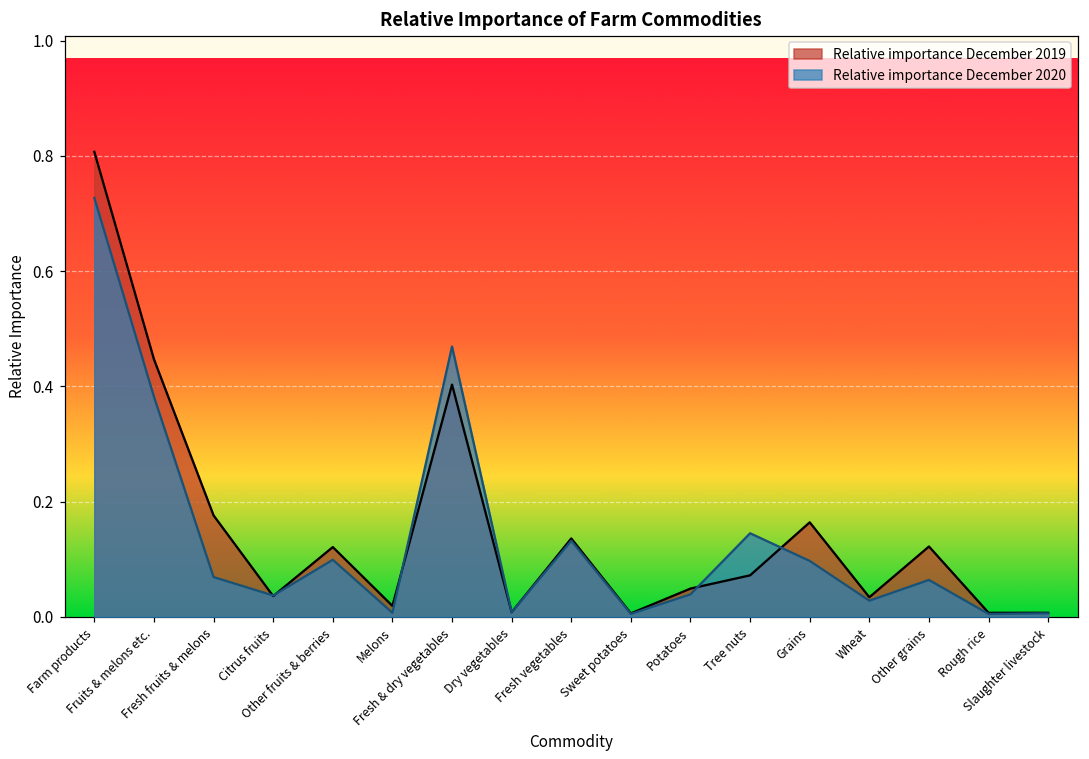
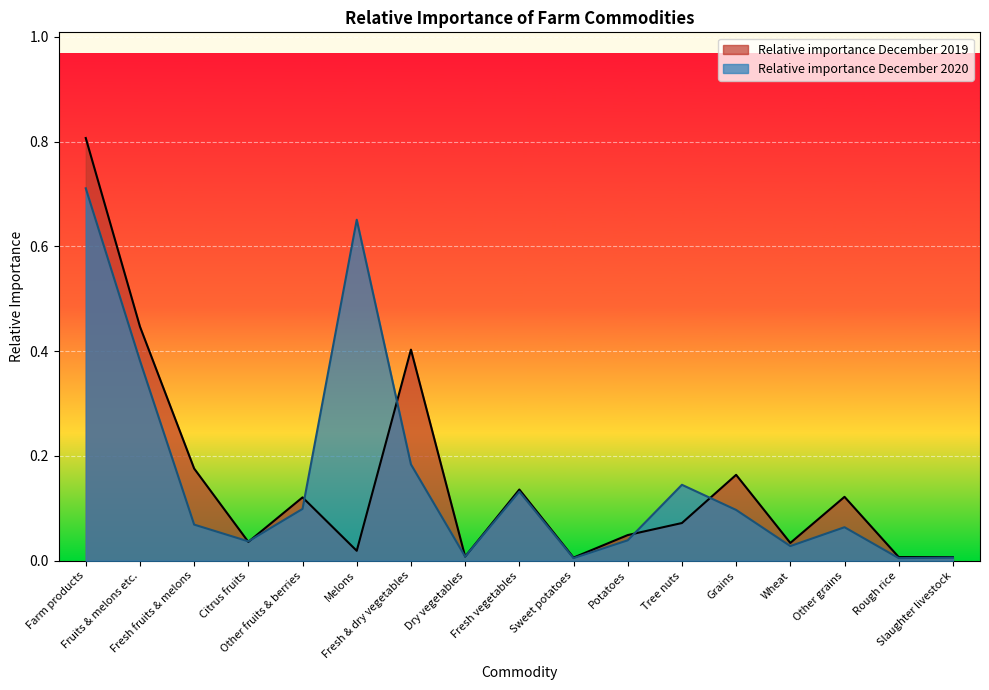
  {
    "Relative importance December 2019": {
      "Farm products": 0.81,
      "Fruits & melons etc.": 0.45,
      "Fresh fruits & melons": 0.18,
      "Other fruits & berries": 0.12,
      "Melons": 0.02,
      "Fresh & dry vegetables": 0.40,
      "Potatoes": 0.05,
      "Tree nuts": 0.07,
      "Grains": 0.16,
      "Wheat": 0.03,
      "Other grains": 0.12
    },
    "Relative importance December 2020": {
-     "Farm products": 0.73,
+     "Farm products": 0.71,
      "Fruits & melons etc.": 0.38,
      "Fresh fruits & melons": 0.07,
      "Other fruits & berries": 0.10,
-     "Melons": 0.01,
-     "Fresh & dry vegetables": 0.47,
+     "Melons": 0.65,
+     "Fresh & dry vegetables": 0.18,
      "Potatoes": 0.04,
      "Tree nuts": 0.15,
      "Grains": 0.10,
      "Wheat": 0.03,
      "Other grains": 0.06
    }
  }
